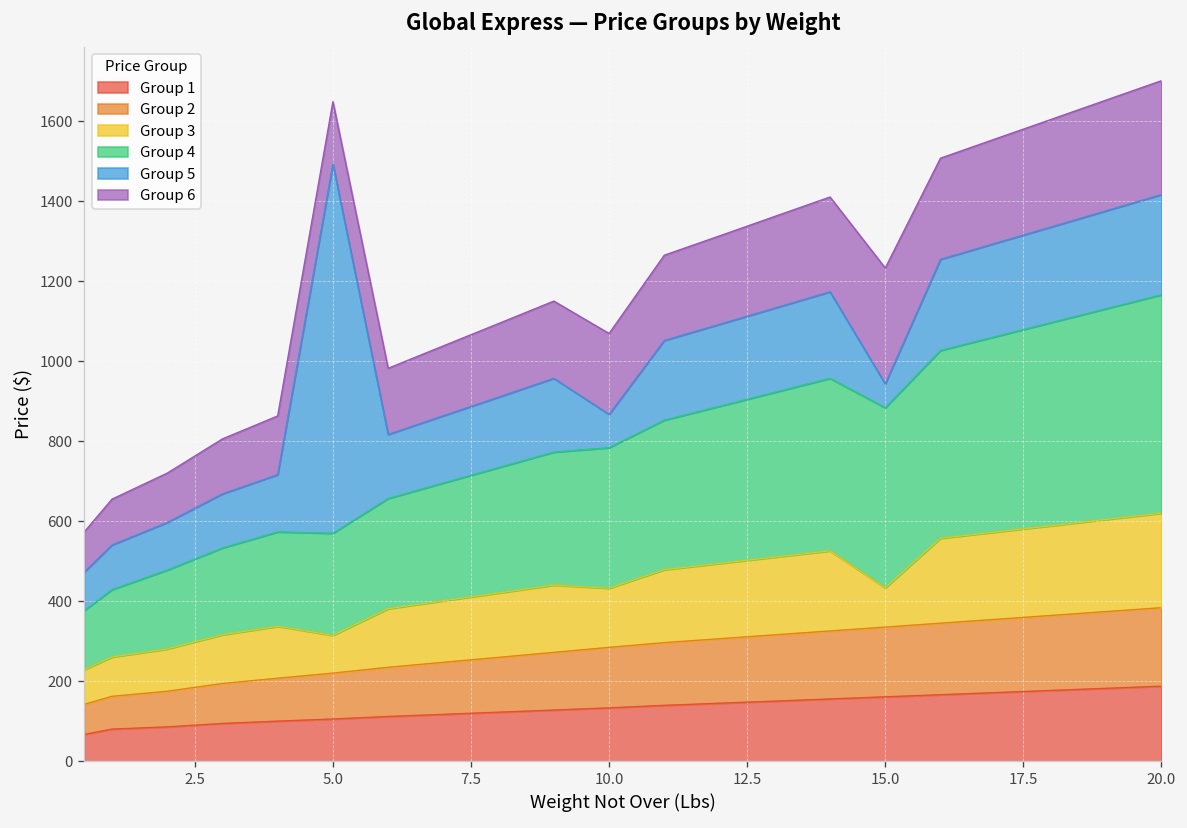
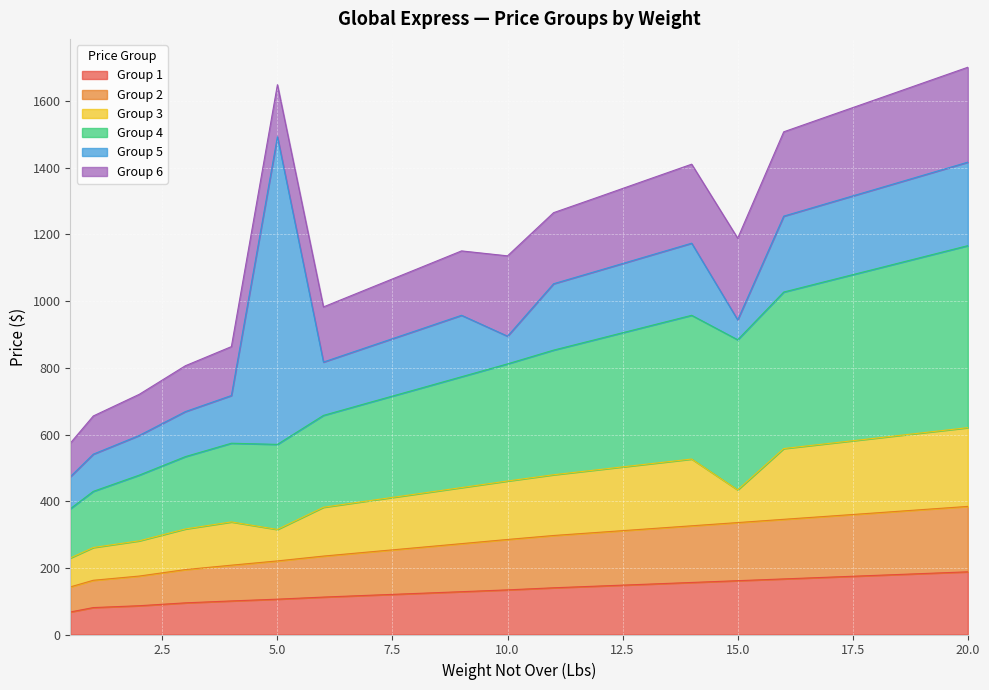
  {
    "Group 3": {
      "5.0": 90,
-     "10.0": 150,
+     "10.0": 180,
      "15.0": 100,
      "20.0": 240
    },
    "Group 4": {
      "5.0": 260,
      "10.0": 350,
      "15.0": 450,
      "20.0": 550
    },
    "Group 5": {
      "5.0": 920,
      "10.0": 80,
      "15.0": 60,
      "20.0": 250
    },
    "Group 6": {
      "5.0": 160,
-     "10.0": 200,
-     "15.0": 290,
+     "10.0": 240,
+     "15.0": 250,
      "20.0": 280
    }
  }
